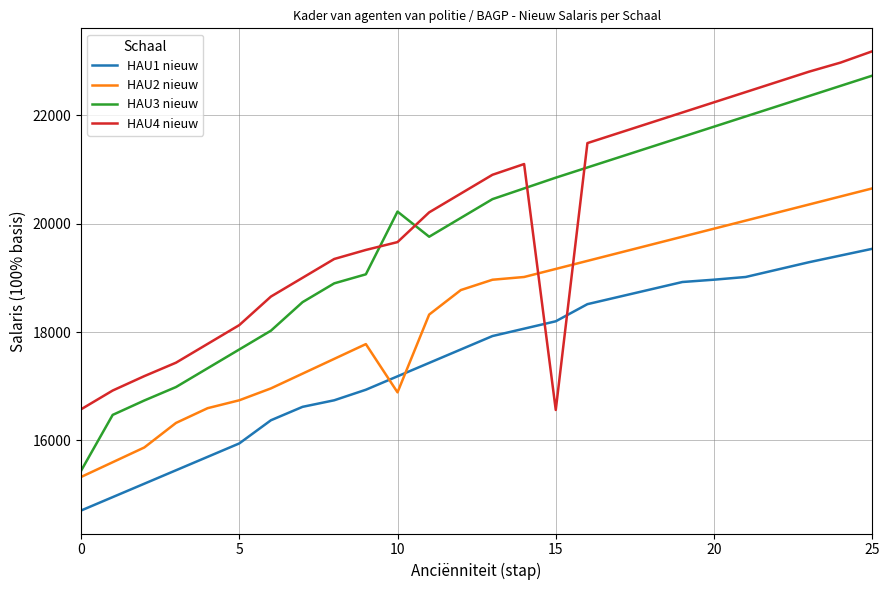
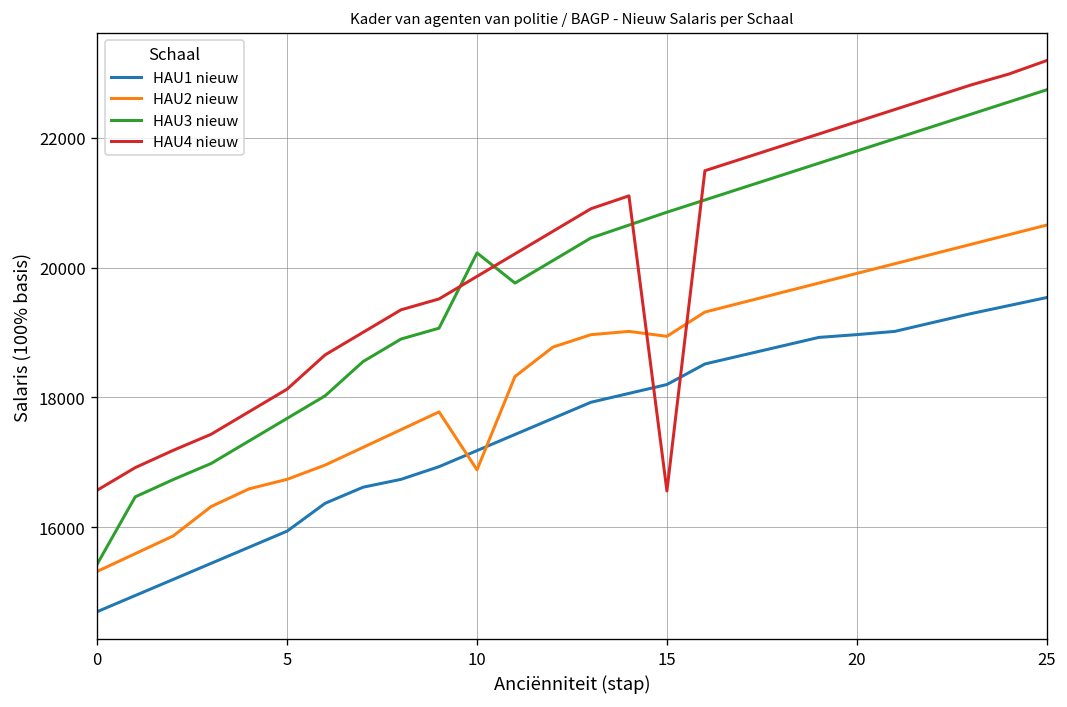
  {
    "HAU1 nieuw": {
      "0": 14700,
      "5": 15900,
      "10": 17200,
      "15": 18200,
      "20": 19000,
      "25": 19500
    },
    "HAU2 nieuw": {
      "0": 15300,
      "5": 16700,
      "10": 16900,
-     "15": 19200,
+     "15": 18900,
      "20": 19900,
      "25": 20700
    },
    "HAU3 nieuw": {
      "0": 15400,
      "5": 17700,
      "10": 20200,
      "15": 20900,
      "20": 21800,
      "25": 22700
    },
    "HAU4 nieuw": {
      "0": 16600,
      "5": 18100,
-     "10": 19700,
+     "10": 19900,
      "15": 16600,
      "20": 22200,
      "25": 23200
    }
  }
